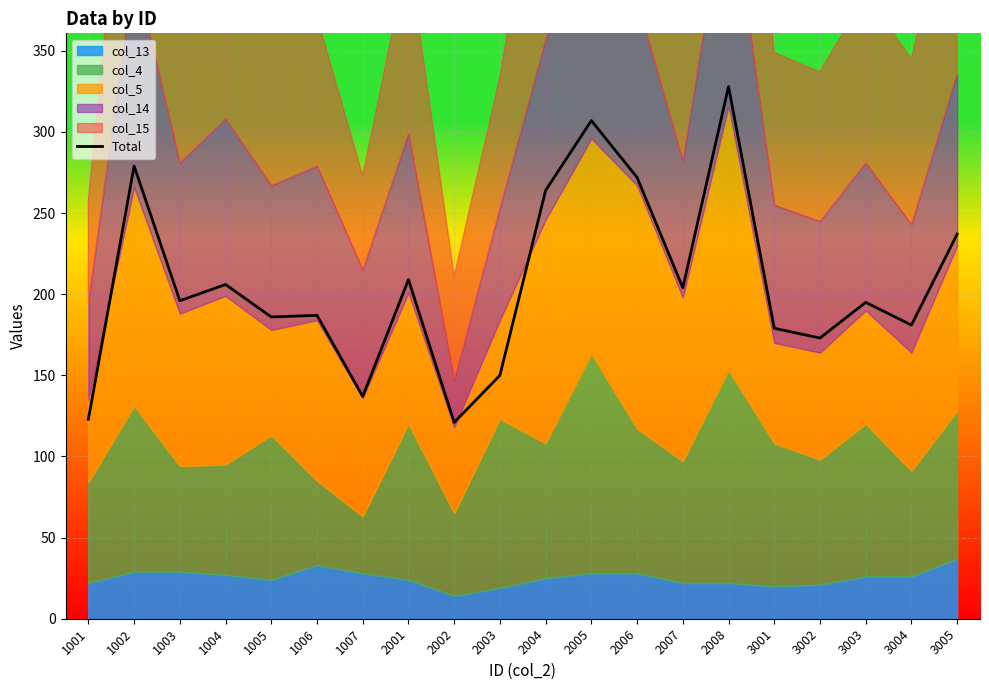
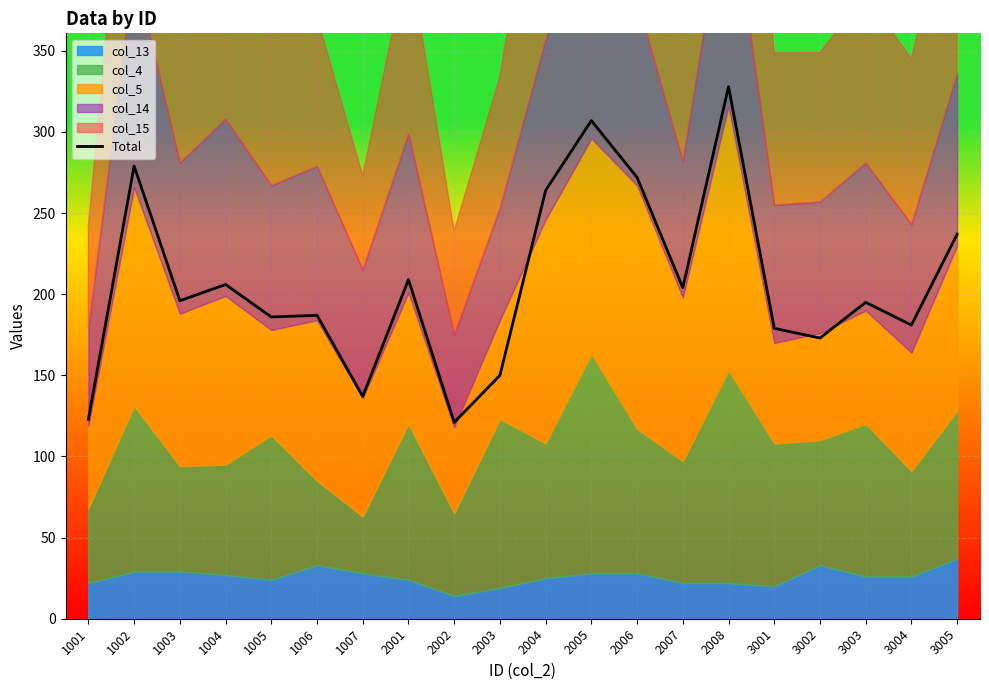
  {
    "Total": {
      "1001": 123,
      "1002": 279,
      "1003": 196,
      "1004": 206,
      "1005": 186,
      "1006": 187,
      "2001": 209,
      "2002": 121,
      "2003": 150,
      "2004": 264,
      "2005": 307,
      "2006": 272,
      "2007": 204,
      "2008": 328,
      "3001": 179,
      "3002": 173,
      "3003": 195,
      "3004": 181,
      "3005": 237
    },
    "col_13": {
      "1001": 22,
      "1002": 29,
      "1003": 29,
      "1004": 27,
      "1005": 24,
      "1006": 33,
      "1007": 28,
      "2001": 24,
      "2002": 14,
      "2003": 19,
      "2004": 25,
      "2005": 28,
      "2006": 28,
      "2007": 22,
      "2008": 22,
      "3001": 20,
-     "3002": 21,
+     "3002": 33,
      "3003": 26,
      "3004": 26,
      "3005": 37
    },
    "col_4": {
-     "1001": 62,
+     "1001": 46,
      "1002": 102,
      "1003": 65,
      "1004": 68,
      "1005": 89,
      "1006": 52,
      "1007": 35,
      "2001": 96,
      "2002": 51,
      "2003": 104,
      "2004": 83,
      "2005": 135,
      "2006": 89,
      "2007": 75,
      "2008": 131,
      "3001": 88,
      "3002": 77,
      "3003": 94,
      "3004": 65,
      "3005": 91
    },
    "col_5": {
      "1001": 51,
      "1002": 135,
      "1003": 94,
      "1004": 104,
      "1005": 65,
      "1006": 99,
      "2001": 81,
      "2002": 53,
      "2003": 61,
      "2004": 138,
      "2005": 133,
      "2006": 150,
      "2007": 101,
      "2008": 163,
      "3001": 62,
      "3002": 66,
      "3003": 70,
      "3004": 73,
      "3005": 102
    },
    "col_14": {
      "1001": 60,
      "1003": 93,
      "1004": 109,
      "1005": 89,
      "1006": 95,
      "1007": 79,
      "2001": 98,
-     "2002": 29,
+     "2002": 57,
      "2003": 69,
      "2004": 111,
      "2007": 84,
      "3001": 85,
      "3002": 81,
      "3003": 91,
      "3004": 79,
      "3005": 106
    },
    "col_15": {
      "1001": 63,
      "1007": 58,
      "2002": 64,
      "2003": 81,
      "3001": 94,
      "3002": 92,
      "3004": 102
    }
  }
